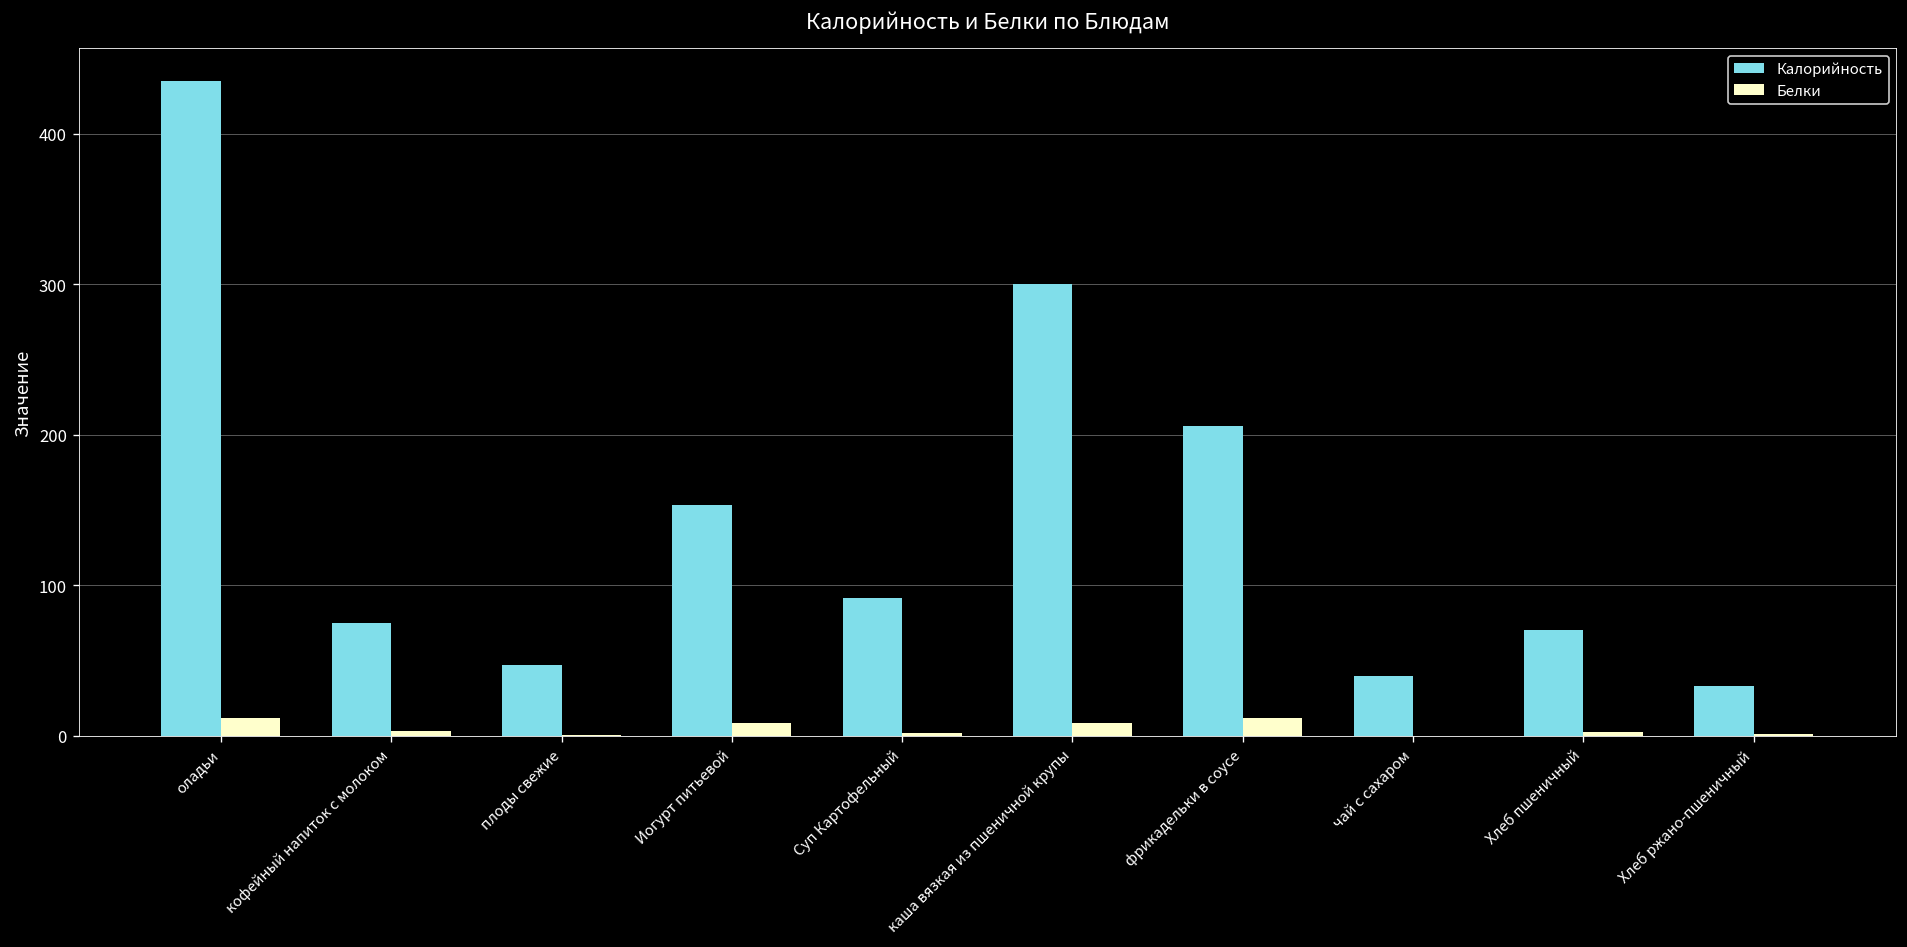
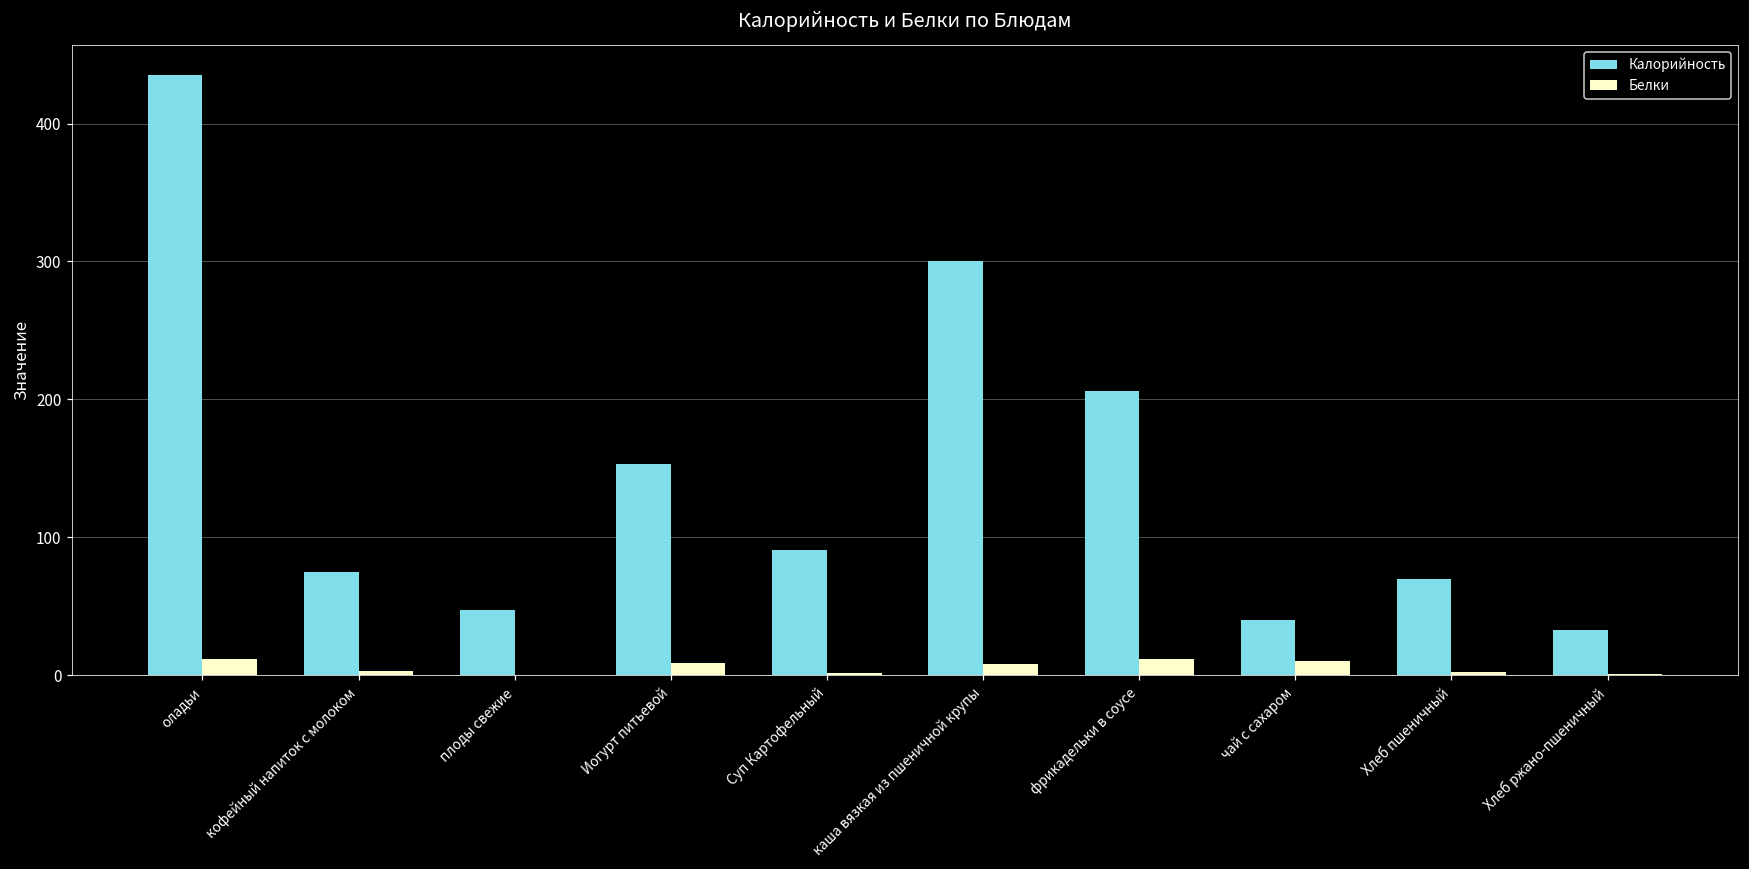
  {
    "Калорийность": {
      "оладьи": 435,
      "кофейный напиток с молоком": 75,
      "плоды свежие": 47,
      "Иогурт питьевой": 153,
      "Суп Картофельный": 91,
      "каша вязкая из пшеничной крупы": 300,
      "фрикадельки в соусе": 206,
      "чай с сахаром": 40,
      "Хлеб пшеничный": 70,
      "Хлеб ржано-пшеничный": 33
    },
    "Белки": {
      "оладьи": 12,
      "кофейный напиток с молоком": 3,
      "Иогурт питьевой": 9,
      "каша вязкая из пшеничной крупы": 8,
      "фрикадельки в соусе": 12,
-     "чай с сахаром": 0,
+     "чай с сахаром": 10,
      "Хлеб пшеничный": 2
    }
  }
